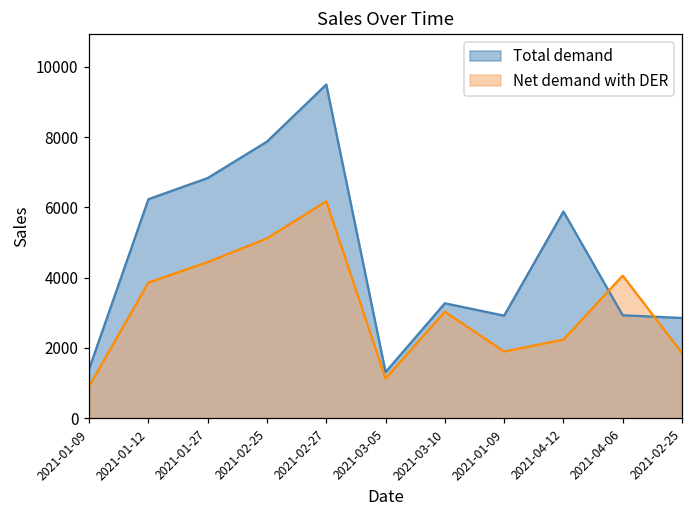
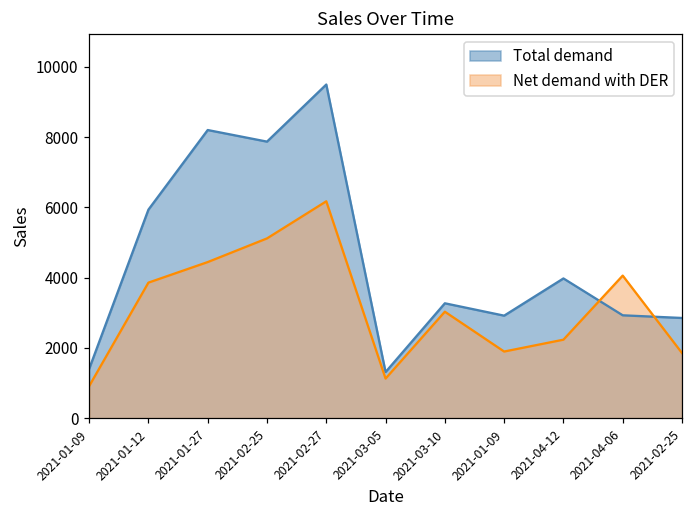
  {
    "Total demand": {
-     "2021-01-12": 6200,
-     "2021-01-27": 6800,
+     "2021-01-12": 5900,
+     "2021-01-27": 8200,
      "2021-02-27": 9500,
      "2021-03-05": 1300,
      "2021-03-10": 3300,
-     "2021-04-12": 5900,
+     "2021-04-12": 4000,
      "2021-04-06": 2900
    },
    "Net demand with DER": {
      "2021-01-12": 3900,
      "2021-01-27": 4400,
      "2021-02-27": 6200,
      "2021-03-05": 1100,
      "2021-03-10": 3000,
      "2021-04-12": 2200,
      "2021-04-06": 4100
    }
  }
